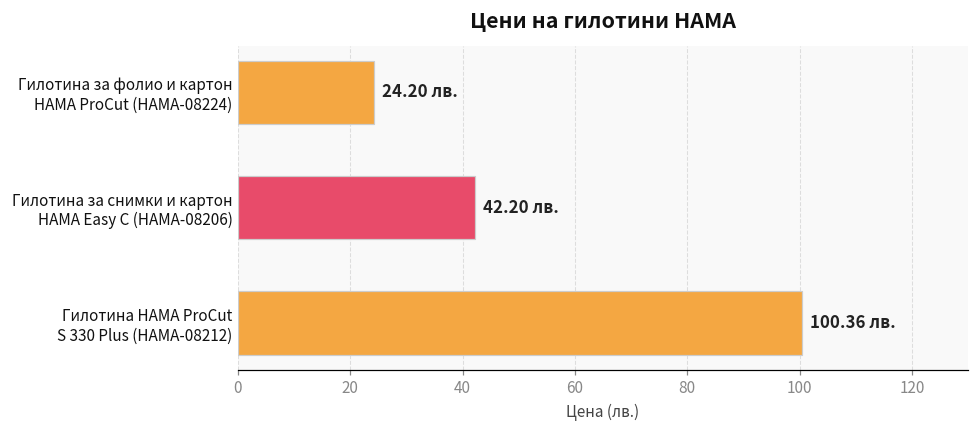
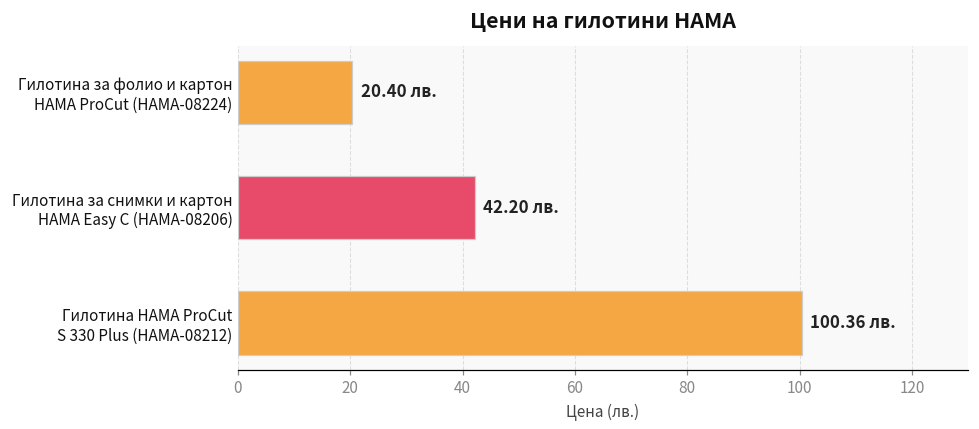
  {
-   "Гилотина за фолио и картон HAMA ProCut (HAMA-08224)": 24.20,
+   "Гилотина за фолио и картон HAMA ProCut (HAMA-08224)": 20.40,
    "Гилотина за снимки и картон HAMA Easy C (HAMA-08206)": 42.20,
    "Гилотина HAMA ProCut S 330 Plus (HAMA-08212)": 100.36
  }
